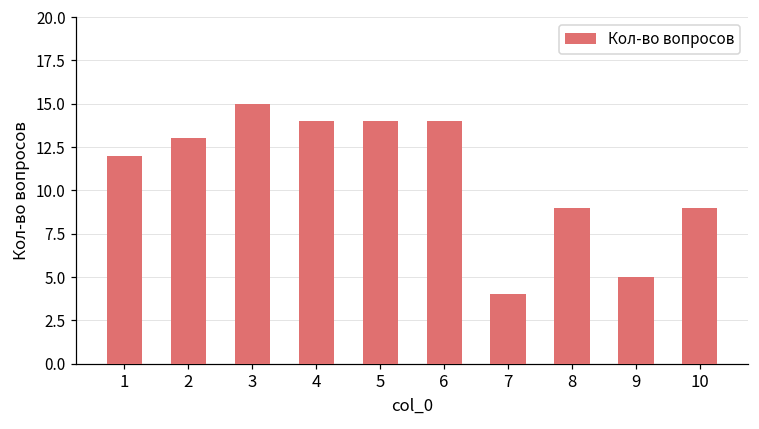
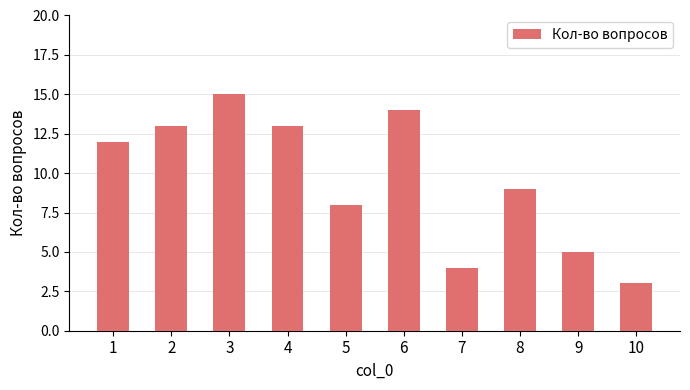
  {
    "1": 12,
    "2": 13,
    "3": 15,
-   "4": 14,
-   "5": 14,
+   "4": 13,
+   "5": 8,
    "6": 14,
    "7": 4,
    "8": 9,
    "9": 5,
-   "10": 9
+   "10": 3
  }
